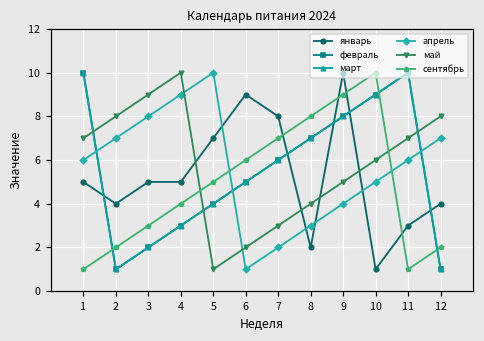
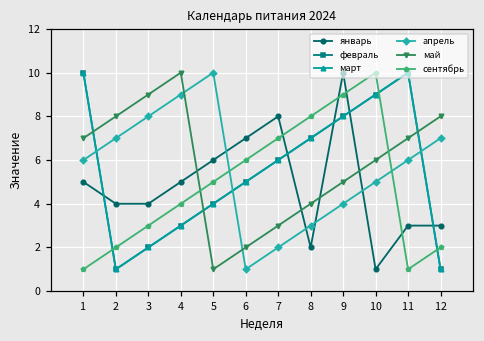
  {
    "январь": {
      "1": 5,
      "2": 4,
-     "3": 5,
+     "3": 4,
      "4": 5,
-     "5": 7,
-     "6": 9,
+     "5": 6,
+     "6": 7,
      "7": 8,
      "8": 2,
      "10": 1,
      "11": 3,
-     "12": 4
+     "12": 3
    }
  }
